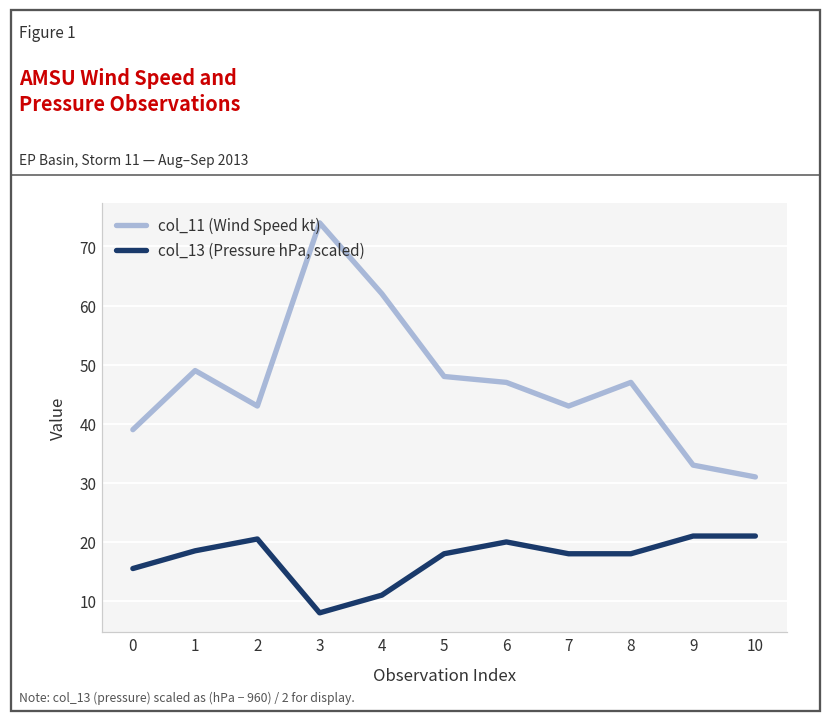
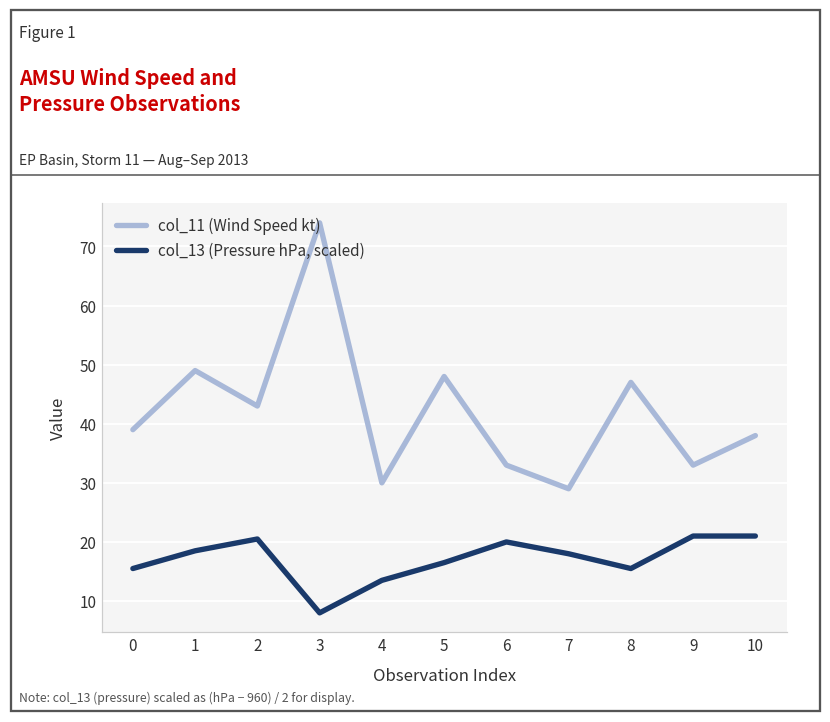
  {
    "col_11 (Wind Speed kt)": {
      "0": 39,
      "1": 49,
      "2": 43,
      "3": 74,
-     "4": 62,
+     "4": 30,
      "5": 48,
-     "6": 47,
-     "7": 43,
+     "6": 33,
+     "7": 29,
      "8": 47,
      "9": 33,
-     "10": 31
+     "10": 38
    },
    "col_13 (Pressure hPa, scaled)": {
      "0": 16,
      "1": 19,
      "2": 21,
      "3": 8,
-     "4": 11,
-     "5": 18,
+     "4": 14,
+     "5": 17,
      "6": 20,
      "7": 18,
-     "8": 18,
+     "8": 16,
      "9": 21,
      "10": 21
    }
  }
